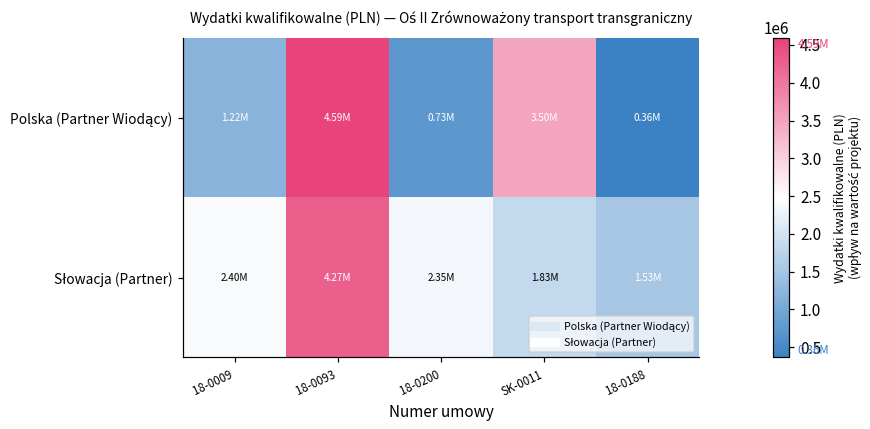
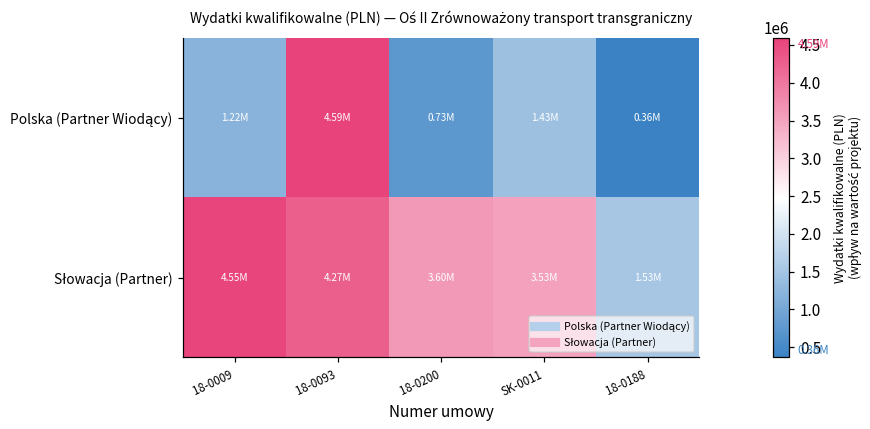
  {
    "Polska (Partner Wiodący)": {
      "18-0009": "1.22M",
      "18-0093": "4.59M",
      "18-0200": "0.73M",
-     "SK-0011": "3.50M",
+     "SK-0011": "1.43M",
      "18-0188": "0.36M"
    },
    "Słowacja (Partner)": {
-     "18-0009": "2.40M",
+     "18-0009": "4.55M",
      "18-0093": "4.27M",
-     "18-0200": "2.35M",
-     "SK-0011": "1.83M",
+     "18-0200": "3.60M",
+     "SK-0011": "3.53M",
      "18-0188": "1.53M"
    }
  }
